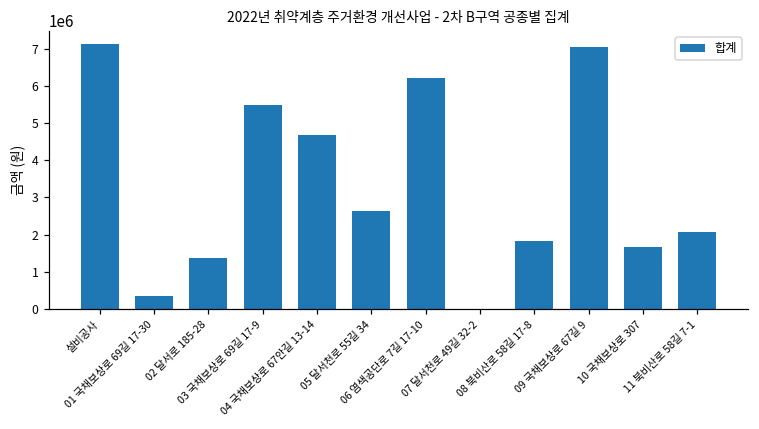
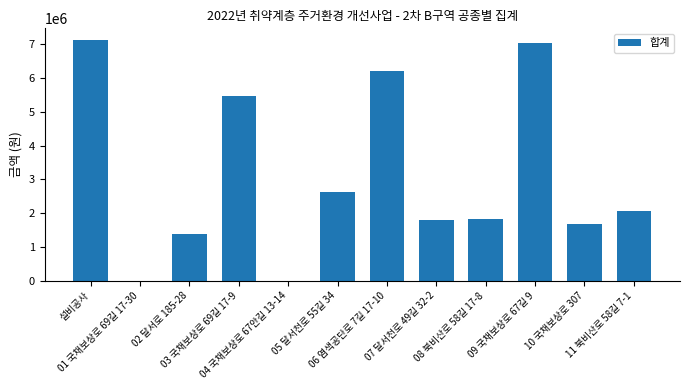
  {
    "설비공사": 7100000,
-   "01 국채보상로 69길 17-30": 300000,
+   "01 국채보상로 69길 17-30": 0,
    "02 달서로 185-28": 1400000,
    "03 국채보상로 69길 17-9": 5500000,
-   "04 국채보상로 67안길 13-14": 4700000,
+   "04 국채보상로 67안길 13-14": 0,
    "05 달서천로 55길 34": 2600000,
    "06 염색공단로 7길 17-10": 6200000,
-   "07 달서천로 49길 32-2": 0,
+   "07 달서천로 49길 32-2": 1800000,
    "08 북비산로 58길 17-8": 1800000,
    "09 국채보상로 67길 9": 7000000,
    "10 국채보상로 307": 1700000,
    "11 북비산로 58길 7-1": 2100000
  }
